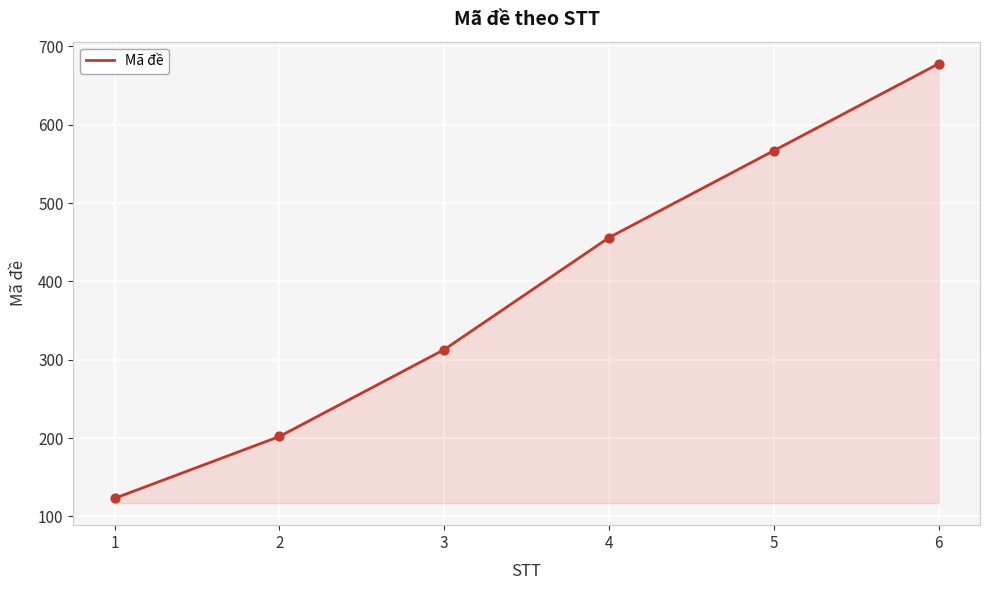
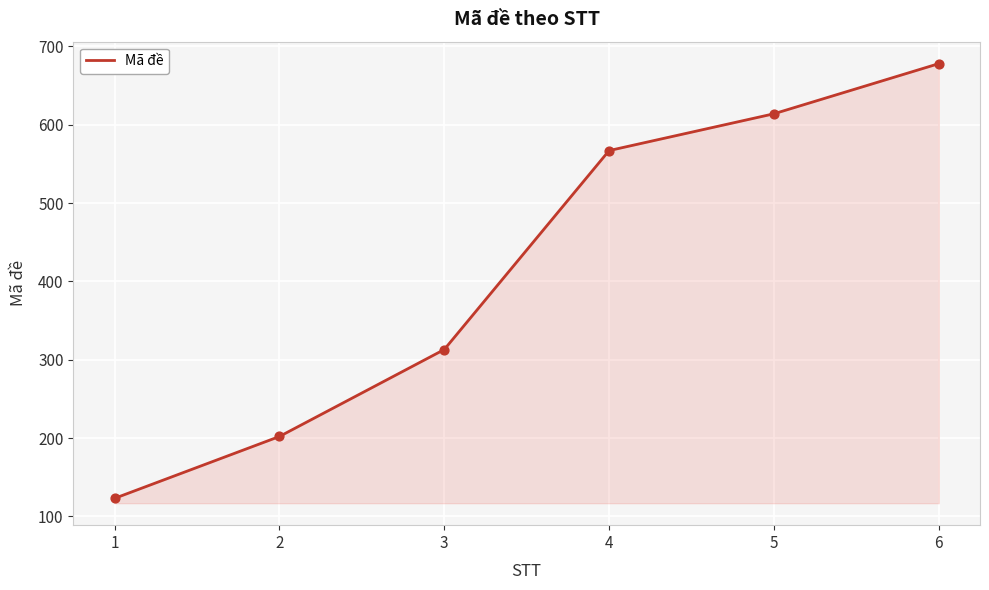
  {
    "1": 120,
    "2": 200,
    "3": 310,
-   "4": 460,
-   "5": 570,
+   "4": 570,
+   "5": 610,
    "6": 680
  }
